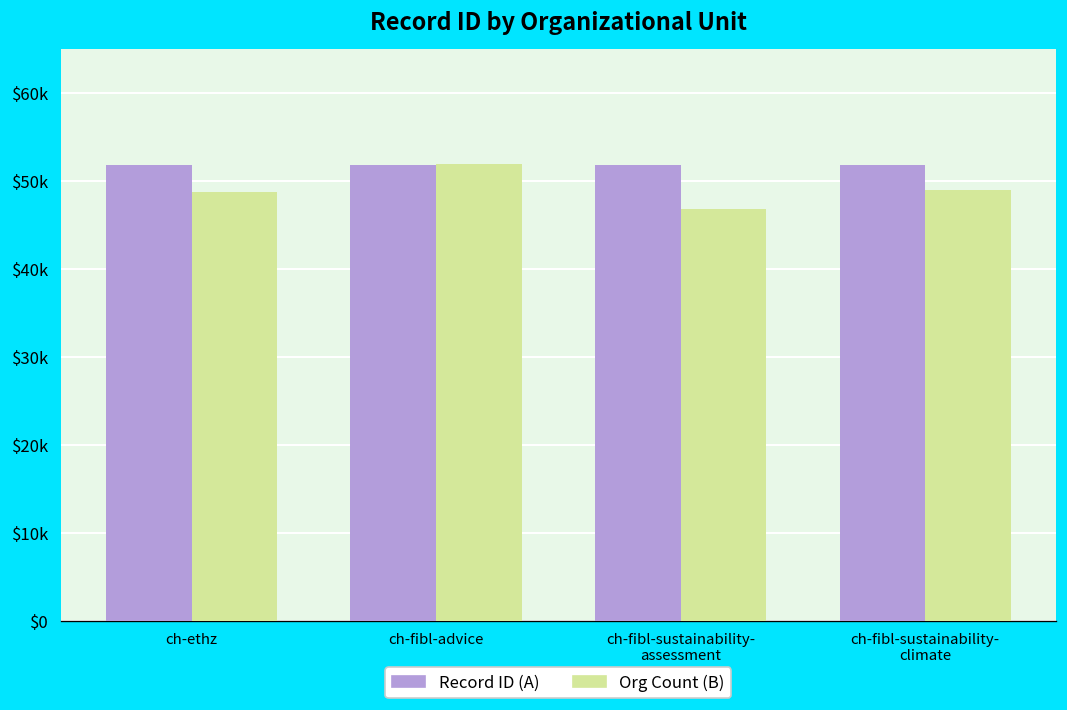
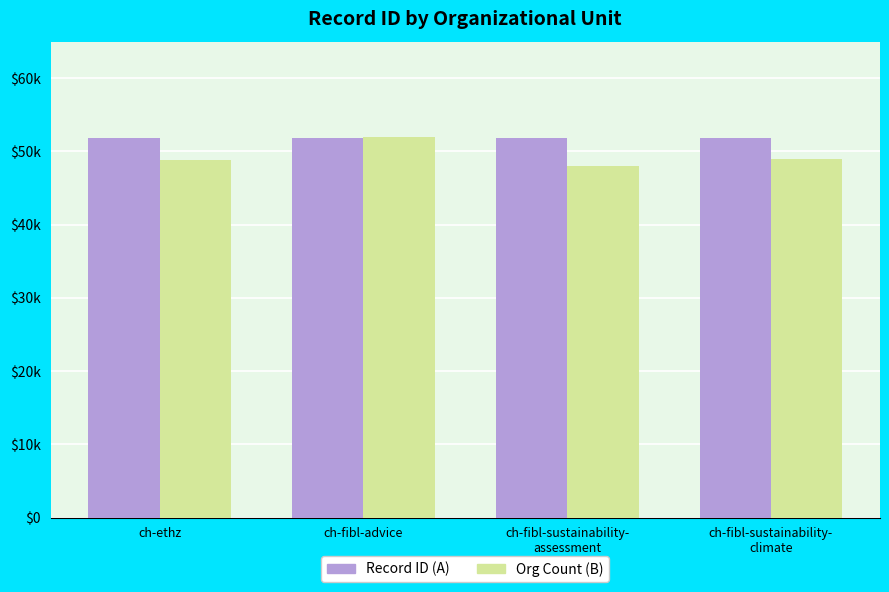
  {
    "Record ID (A)": {
      "ch-ethz": "$52000",
      "ch-fibl-advice": "$52000",
      "ch-fibl-sustainability- assessment": "$52000",
      "ch-fibl-sustainability- climate": "$52000"
    },
    "Org Count (B)": {
      "ch-ethz": "$49000",
      "ch-fibl-advice": "$52000",
-     "ch-fibl-sustainability- assessment": "$47000",
+     "ch-fibl-sustainability- assessment": "$48000",
      "ch-fibl-sustainability- climate": "$49000"
    }
  }
